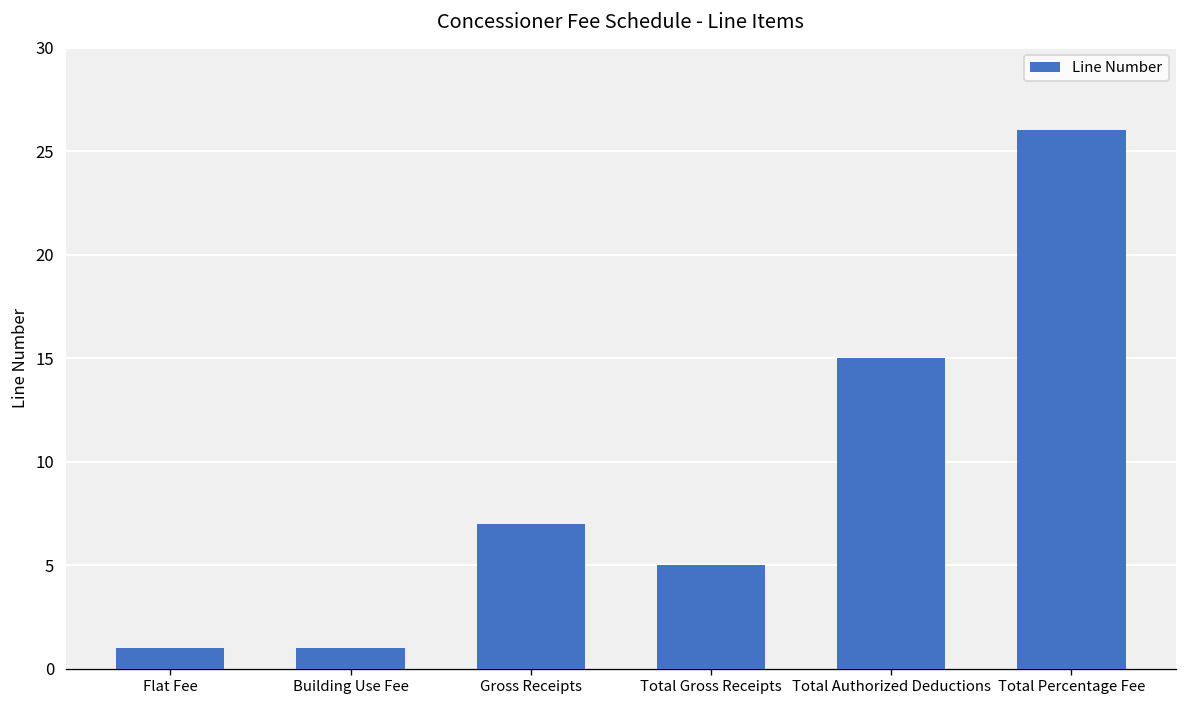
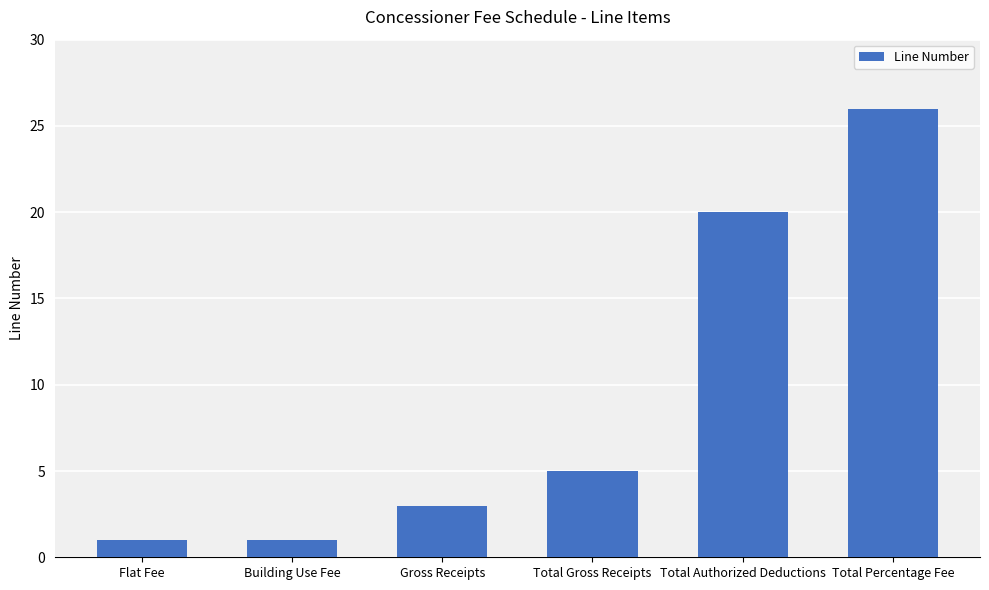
  {
    "Flat Fee": 1,
    "Building Use Fee": 1,
-   "Gross Receipts": 7,
+   "Gross Receipts": 3,
    "Total Gross Receipts": 5,
-   "Total Authorized Deductions": 15,
+   "Total Authorized Deductions": 20,
    "Total Percentage Fee": 26
  }
